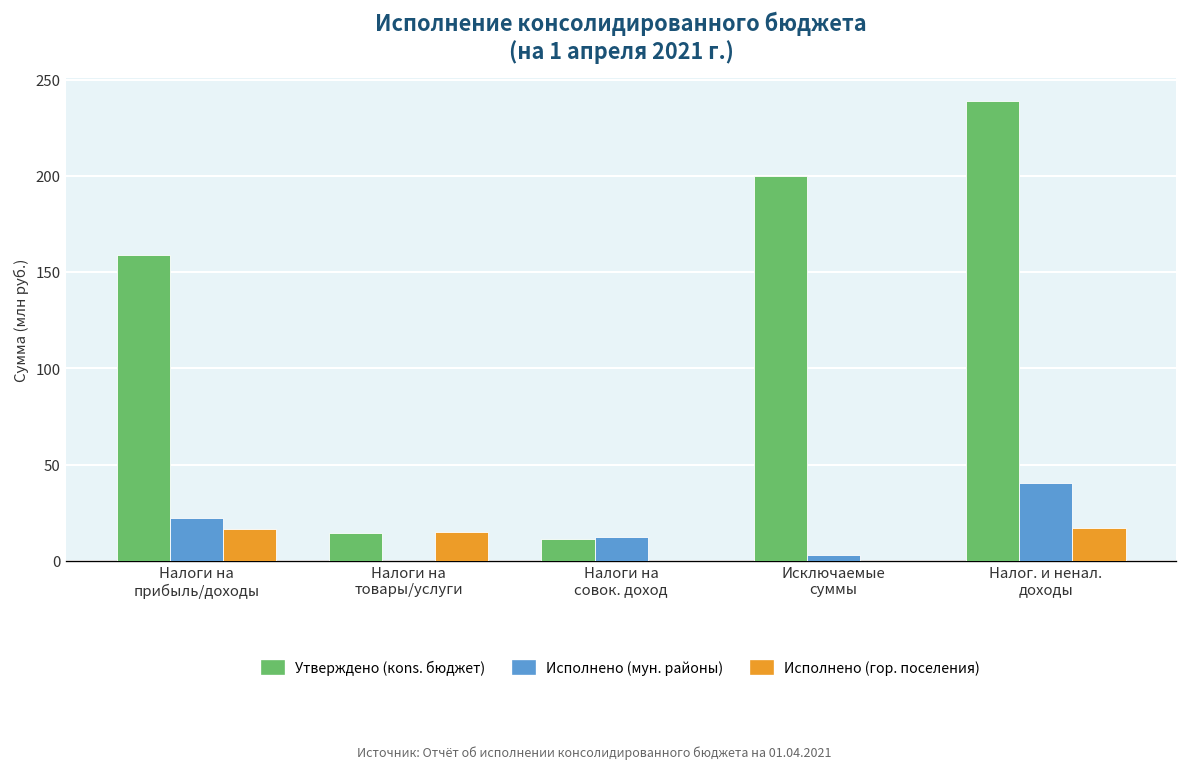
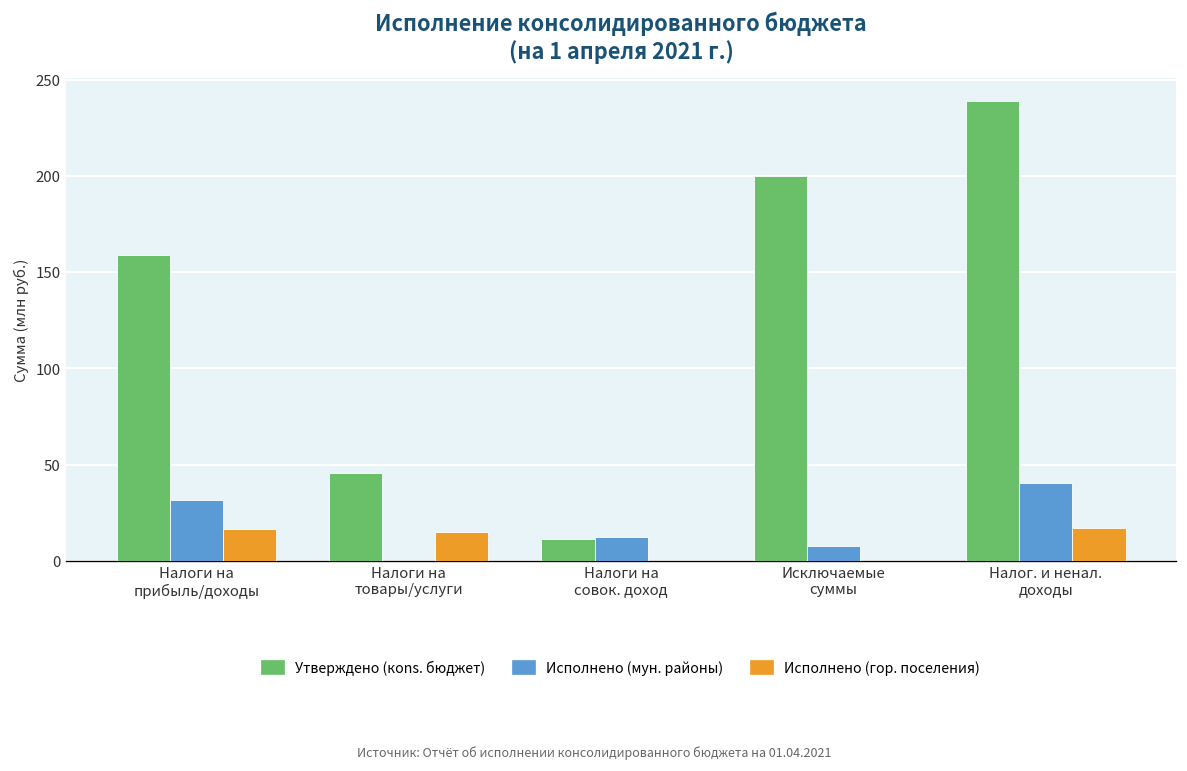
  {
    "Утверждено (кons. бюджет)": {
      "Налоги на прибыль/доходы": 159,
-     "Налоги на товары/услуги": 14,
+     "Налоги на товары/услуги": 46,
      "Налоги на совок. доход": 11,
      "Исключаемые суммы": 200,
      "Налог. и ненал. доходы": 239
    },
    "Исполнено (мун. районы)": {
-     "Налоги на прибыль/доходы": 22,
+     "Налоги на прибыль/доходы": 32,
      "Налоги на товары/услуги": 0,
      "Налоги на совок. доход": 12,
-     "Исключаемые суммы": 3,
+     "Исключаемые суммы": 8,
      "Налог. и ненал. доходы": 40
    },
    "Исполнено (гор. поселения)": {
      "Налоги на прибыль/доходы": 16,
      "Налоги на товары/услуги": 15,
      "Налоги на совок. доход": 0,
      "Исключаемые суммы": 0,
      "Налог. и ненал. доходы": 17
    }
  }
